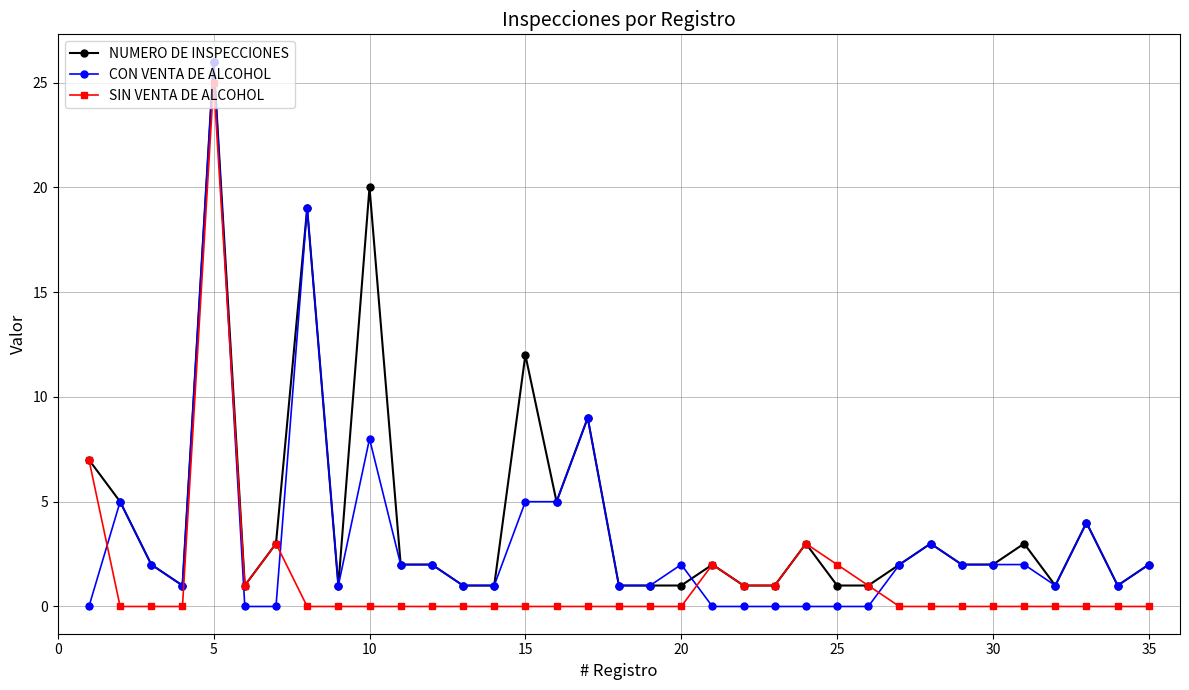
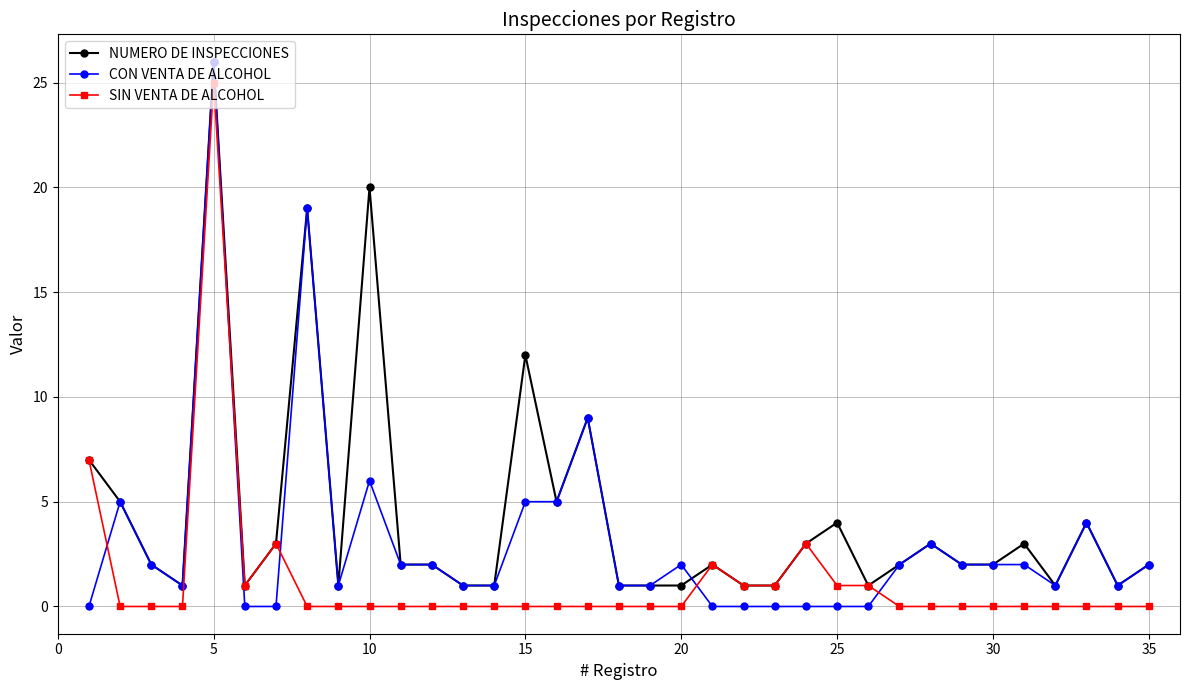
  {
    "NUMERO DE INSPECCIONES": {
      "10": 20,
      "15": 12,
      "20": 1,
-     "25": 1
+     "25": 4
    },
    "CON VENTA DE ALCOHOL": {
-     "10": 8,
+     "10": 6,
      "15": 5,
      "20": 2,
      "25": 0
    },
    "SIN VENTA DE ALCOHOL": {
      "10": 0,
      "15": 0,
      "20": 0,
-     "25": 2,
+     "25": 1,
      "30": 0,
      "35": 0
    }
  }
